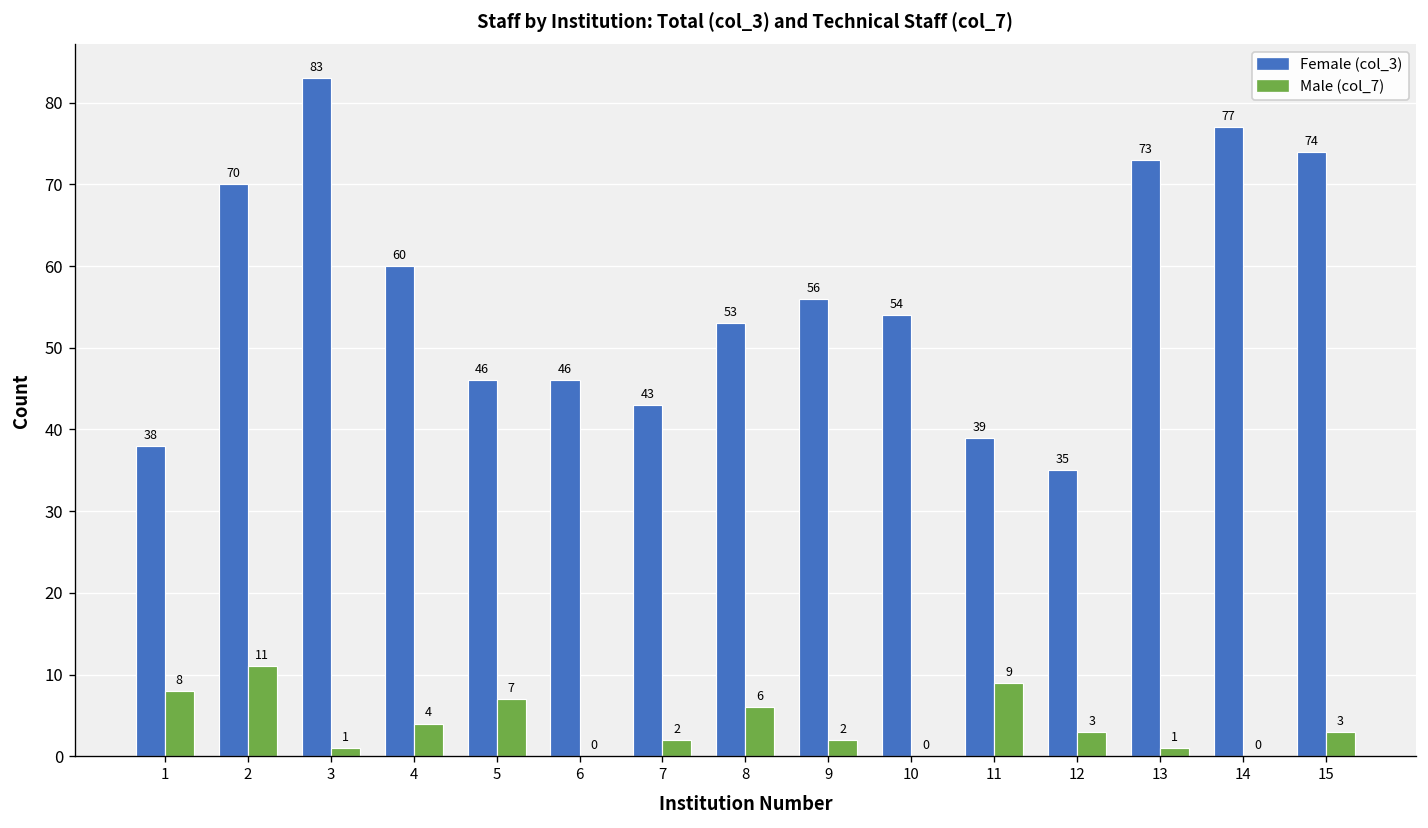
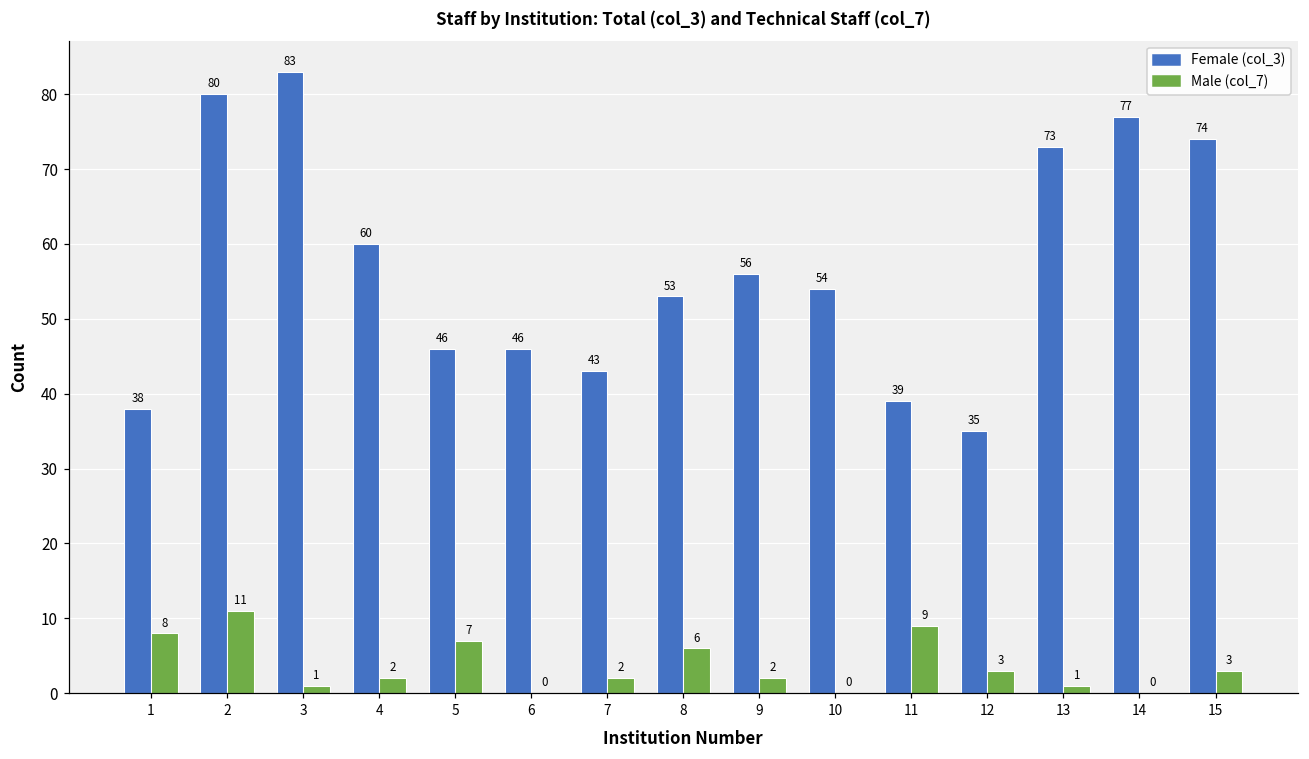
  {
    "Female (col_3)": {
      "1": 38,
-     "2": 70,
+     "2": 80,
      "3": 83,
      "4": 60,
      "5": 46,
      "6": 46,
      "7": 43,
      "8": 53,
      "9": 56,
      "10": 54,
      "11": 39,
      "12": 35,
      "13": 73,
      "14": 77,
      "15": 74
    },
    "Male (col_7)": {
      "1": 8,
      "2": 11,
      "3": 1,
-     "4": 4,
+     "4": 2,
      "5": 7,
      "6": 0,
      "7": 2,
      "8": 6,
      "9": 2,
      "10": 0,
      "11": 9,
      "12": 3,
      "13": 1,
      "14": 0,
      "15": 3
    }
  }
